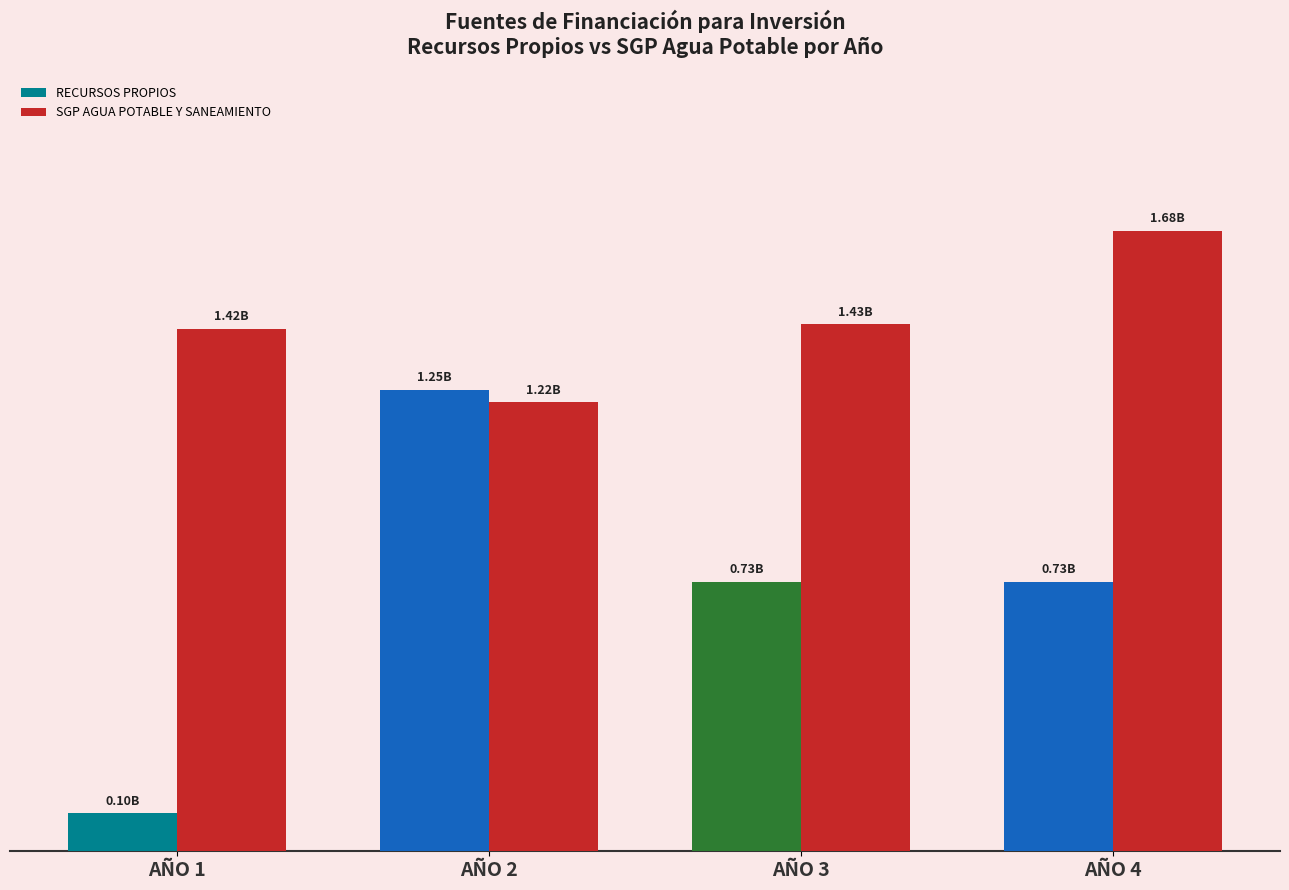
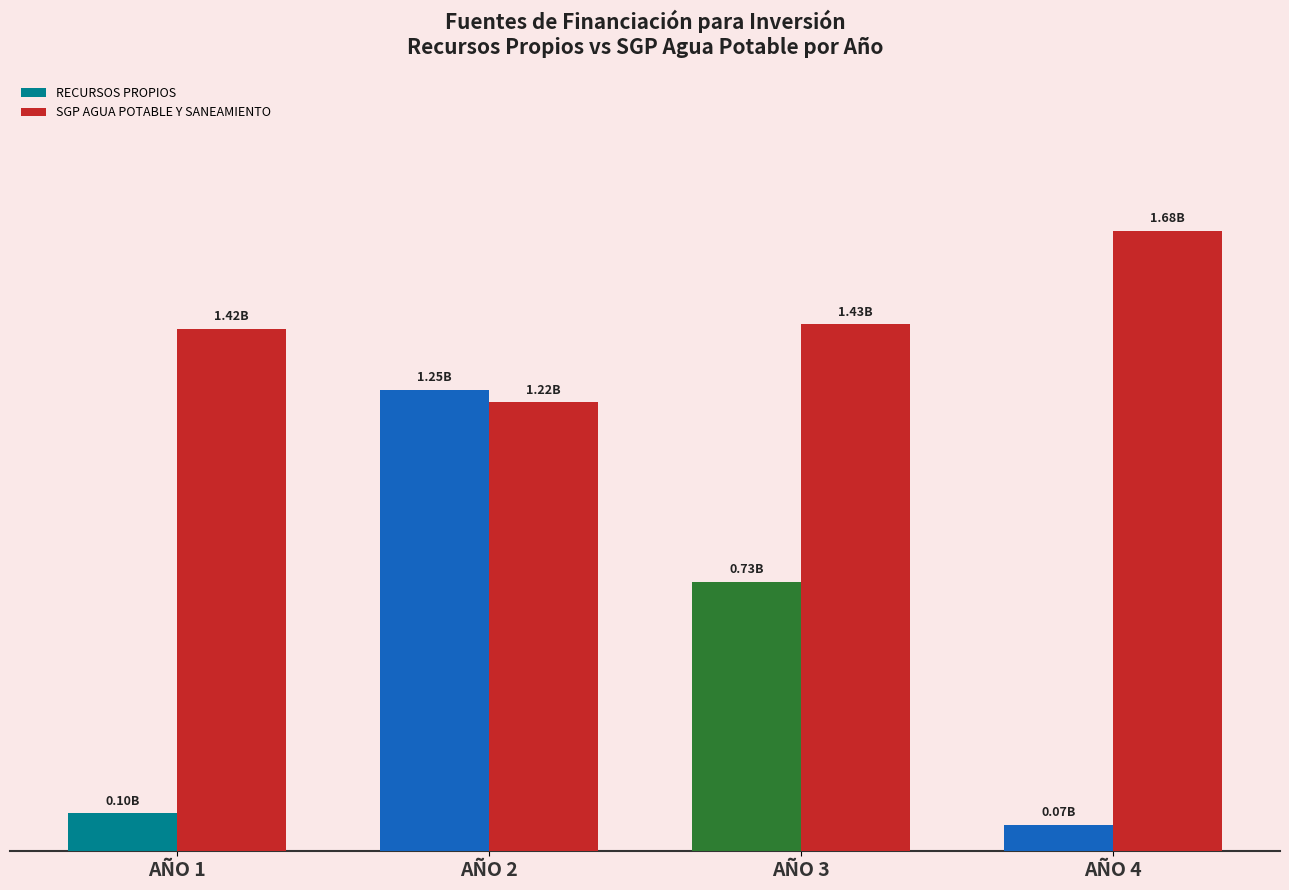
  {
    "RECURSOS PROPIOS": {
      "AÑO 1": "0.10B",
      "AÑO 2": "1.25B",
      "AÑO 3": "0.73B",
-     "AÑO 4": "0.73B"
+     "AÑO 4": "0.07B"
    }
  }
